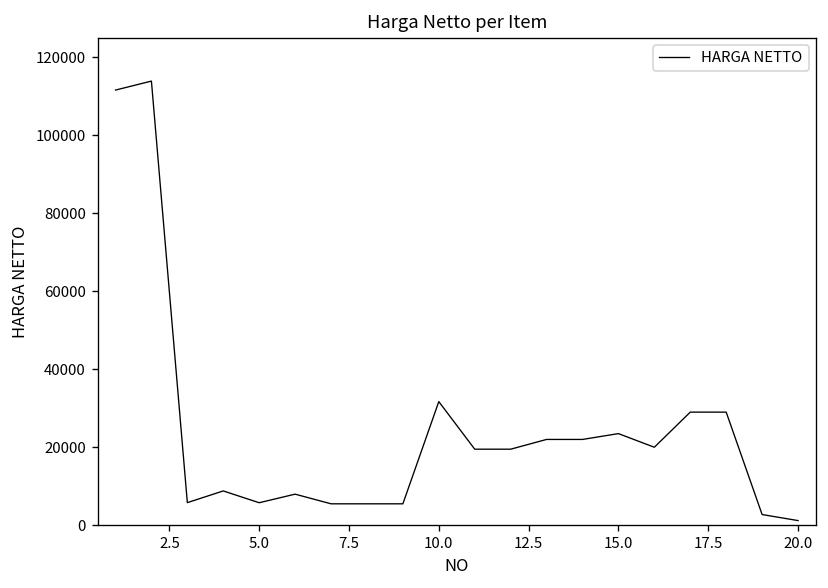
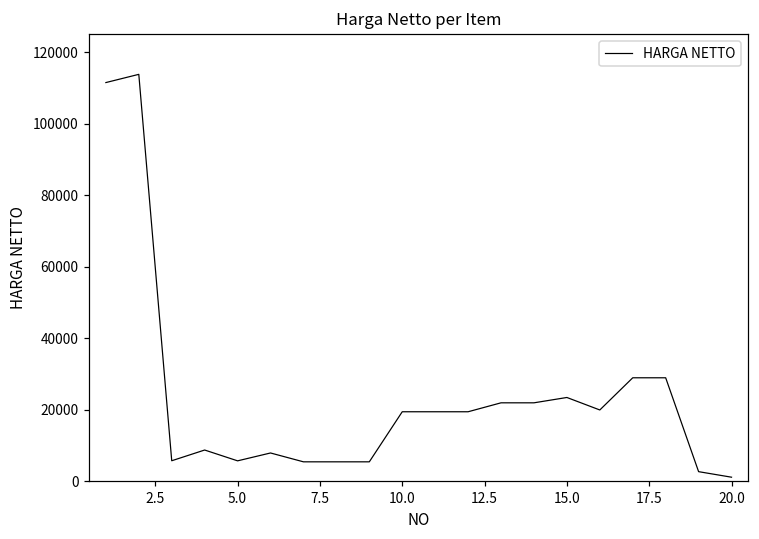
  {
    "5.0": 6000,
-   "10.0": 32000,
+   "10.0": 20000,
    "15.0": 23000,
    "20.0": 1000
  }
